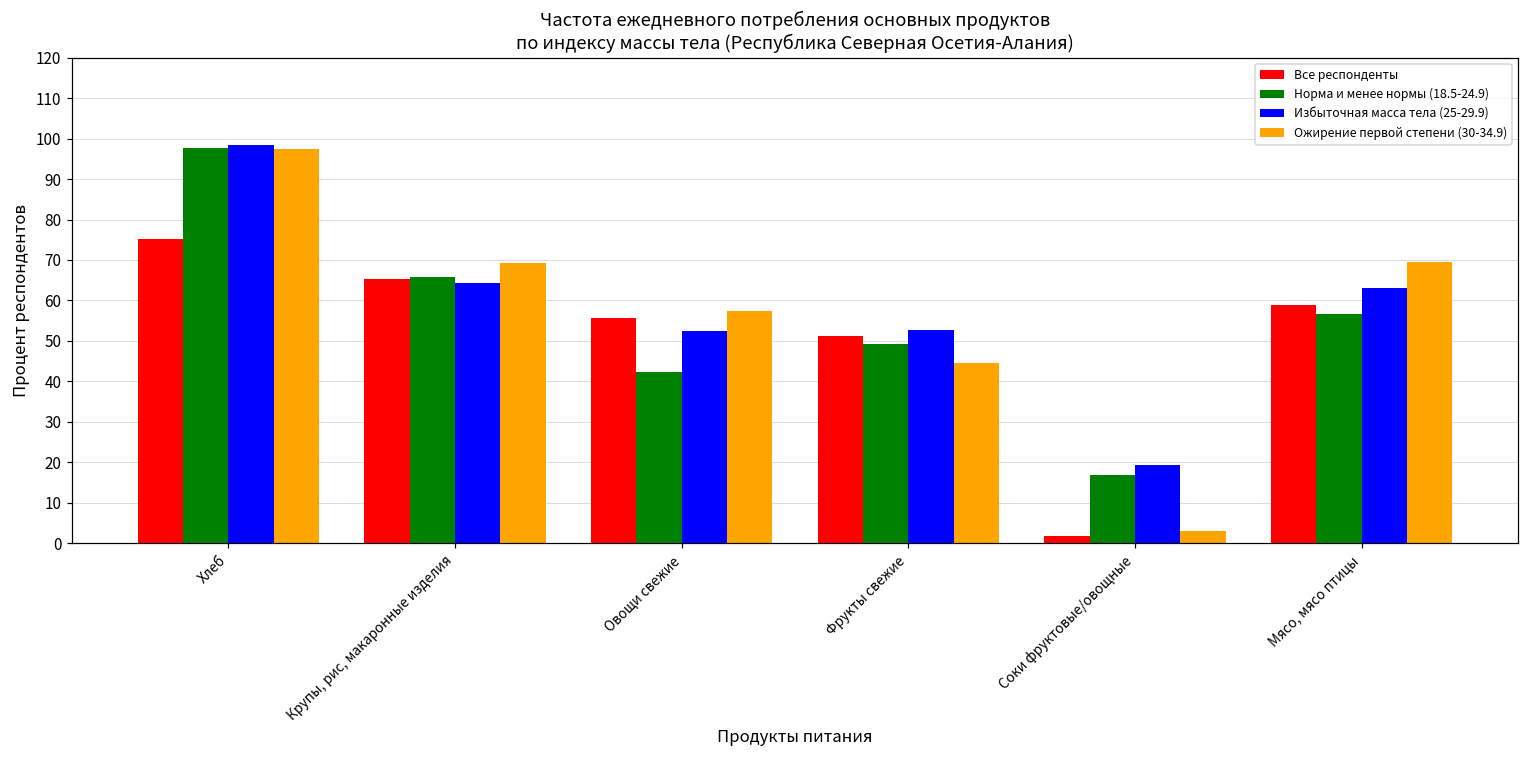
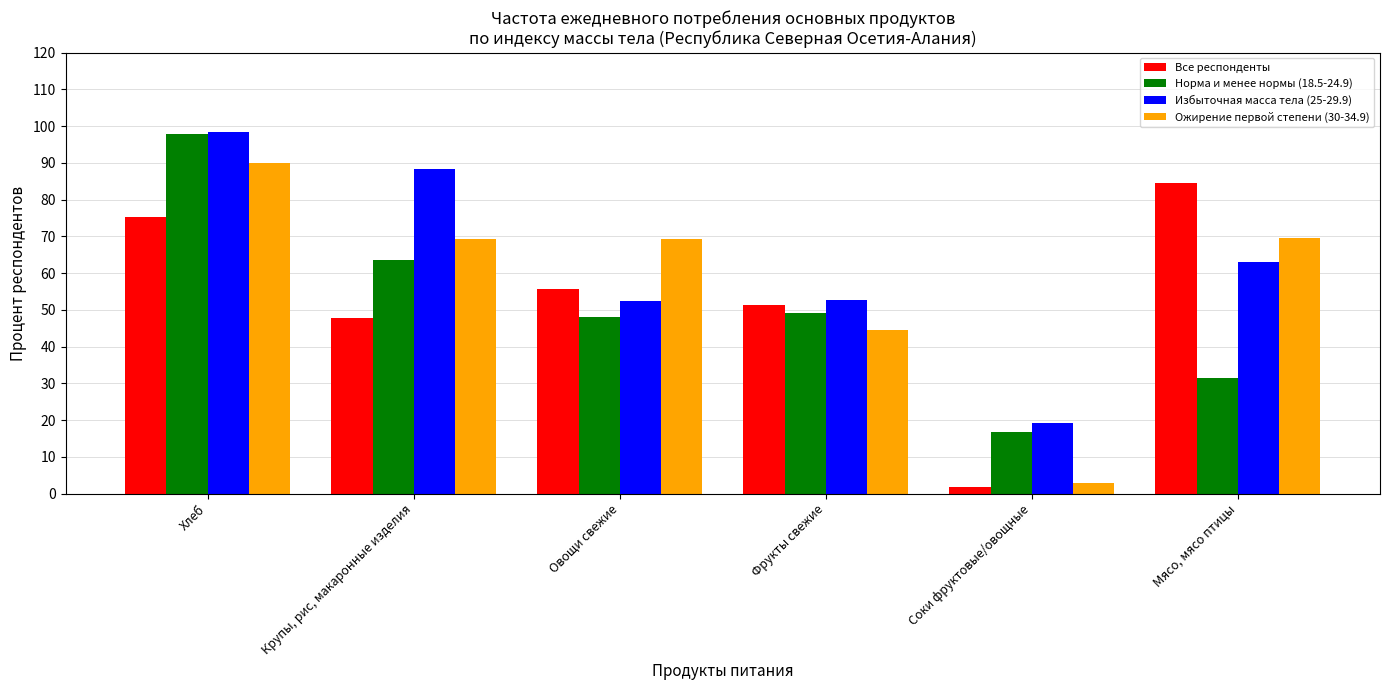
  {
    "Все респонденты": {
      "Хлеб": 75,
-     "Крупы, рис, макаронные изделия": 65,
+     "Крупы, рис, макаронные изделия": 48,
      "Овощи свежие": 56,
      "Фрукты свежие": 51,
      "Соки фруктовые/овощные": 2,
-     "Мясо, мясо птицы": 59
+     "Мясо, мясо птицы": 84
    },
    "Норма и менее нормы (18.5-24.9)": {
      "Хлеб": 98,
-     "Крупы, рис, макаронные изделия": 66,
-     "Овощи свежие": 42,
+     "Крупы, рис, макаронные изделия": 64,
+     "Овощи свежие": 48,
      "Фрукты свежие": 49,
      "Соки фруктовые/овощные": 17,
-     "Мясо, мясо птицы": 57
+     "Мясо, мясо птицы": 31
    },
    "Избыточная масса тела (25-29.9)": {
      "Хлеб": 98,
-     "Крупы, рис, макаронные изделия": 64,
+     "Крупы, рис, макаронные изделия": 88,
      "Овощи свежие": 53,
      "Фрукты свежие": 53,
      "Соки фруктовые/овощные": 19,
      "Мясо, мясо птицы": 63
    },
    "Ожирение первой степени (30-34.9)": {
-     "Хлеб": 97,
+     "Хлеб": 90,
      "Крупы, рис, макаронные изделия": 69,
-     "Овощи свежие": 57,
+     "Овощи свежие": 69,
      "Фрукты свежие": 45,
      "Соки фруктовые/овощные": 3,
      "Мясо, мясо птицы": 70
    }
  }
